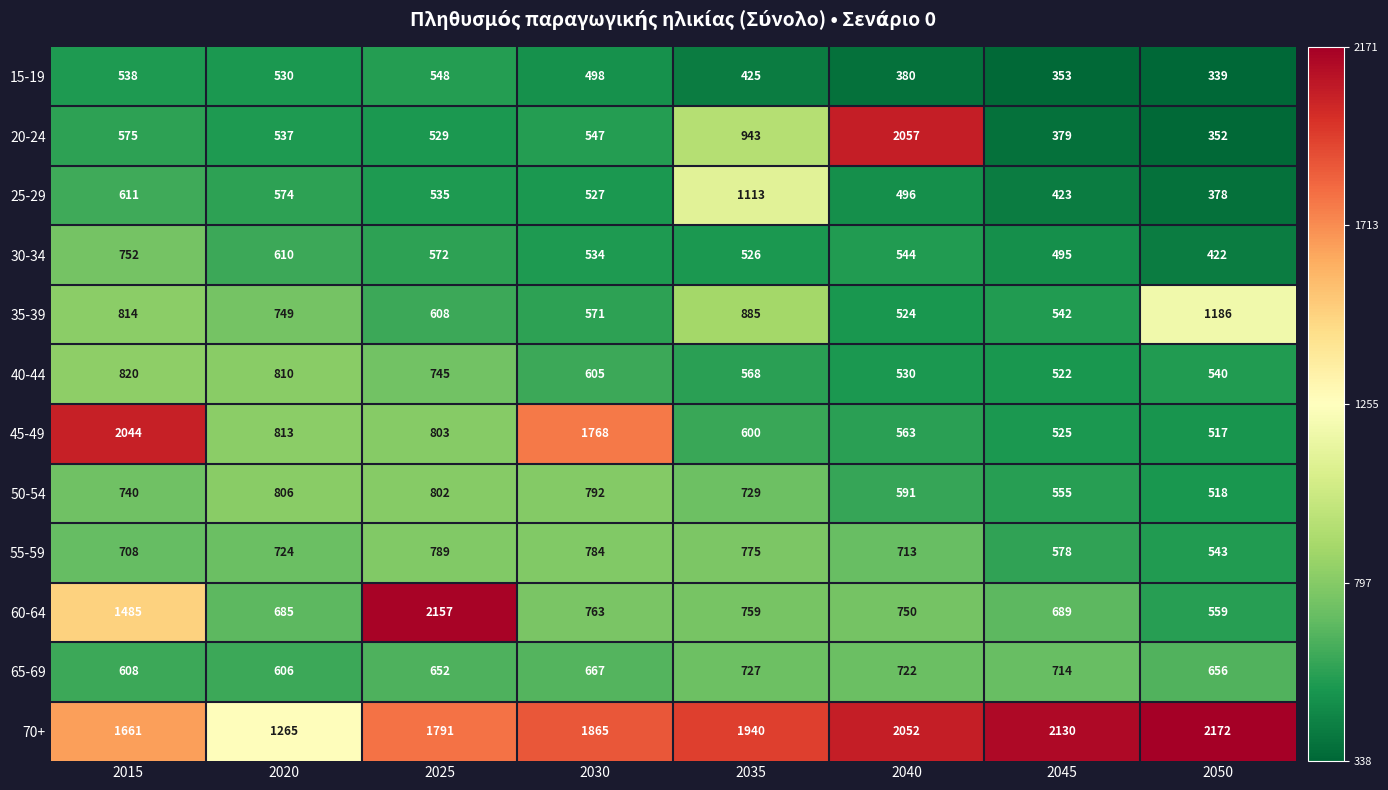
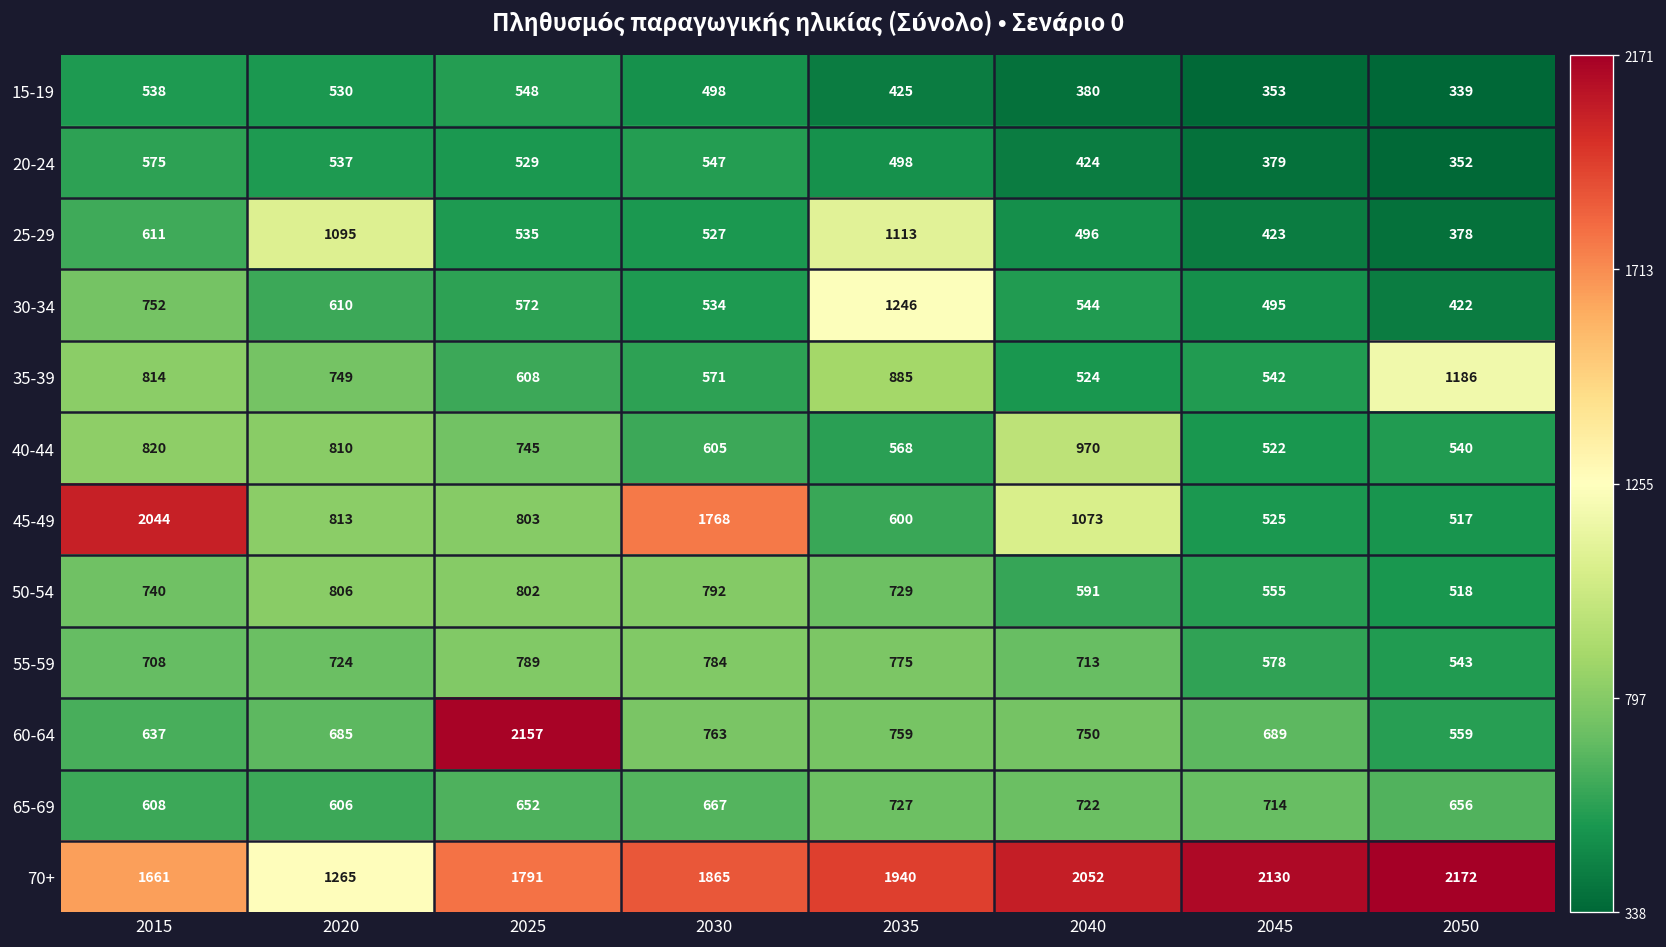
  {
    "15-19": {
      "2015": 538,
      "2020": 530,
      "2025": 548,
      "2030": 498,
      "2035": 425,
      "2040": 380,
      "2045": 353,
      "2050": 339
    },
    "20-24": {
      "2015": 575,
      "2020": 537,
      "2025": 529,
      "2030": 547,
-     "2035": 943,
-     "2040": 2057,
+     "2035": 498,
+     "2040": 424,
      "2045": 379,
      "2050": 352
    },
    "25-29": {
      "2015": 611,
-     "2020": 574,
+     "2020": 1095,
      "2025": 535,
      "2030": 527,
      "2035": 1113,
      "2040": 496,
      "2045": 423,
      "2050": 378
    },
    "30-34": {
      "2015": 752,
      "2020": 610,
      "2025": 572,
      "2030": 534,
-     "2035": 526,
+     "2035": 1246,
      "2040": 544,
      "2045": 495,
      "2050": 422
    },
    "35-39": {
      "2015": 814,
      "2020": 749,
      "2025": 608,
      "2030": 571,
      "2035": 885,
      "2040": 524,
      "2045": 542,
      "2050": 1186
    },
    "40-44": {
      "2015": 820,
      "2020": 810,
      "2025": 745,
      "2030": 605,
      "2035": 568,
-     "2040": 530,
+     "2040": 970,
      "2045": 522,
      "2050": 540
    },
    "45-49": {
      "2015": 2044,
      "2020": 813,
      "2025": 803,
      "2030": 1768,
      "2035": 600,
-     "2040": 563,
+     "2040": 1073,
      "2045": 525,
      "2050": 517
    },
    "50-54": {
      "2015": 740,
      "2020": 806,
      "2025": 802,
      "2030": 792,
      "2035": 729,
      "2040": 591,
      "2045": 555,
      "2050": 518
    },
    "55-59": {
      "2015": 708,
      "2020": 724,
      "2025": 789,
      "2030": 784,
      "2035": 775,
      "2040": 713,
      "2045": 578,
      "2050": 543
    },
    "60-64": {
-     "2015": 1485,
+     "2015": 637,
      "2020": 685,
      "2025": 2157,
      "2030": 763,
      "2035": 759,
      "2040": 750,
      "2045": 689,
      "2050": 559
    },
    "65-69": {
      "2015": 608,
      "2020": 606,
      "2025": 652,
      "2030": 667,
      "2035": 727,
      "2040": 722,
      "2045": 714,
      "2050": 656
    },
    "70+": {
      "2015": 1661,
      "2020": 1265,
      "2025": 1791,
      "2030": 1865,
      "2035": 1940,
      "2040": 2052,
      "2045": 2130,
      "2050": 2172
    }
  }
